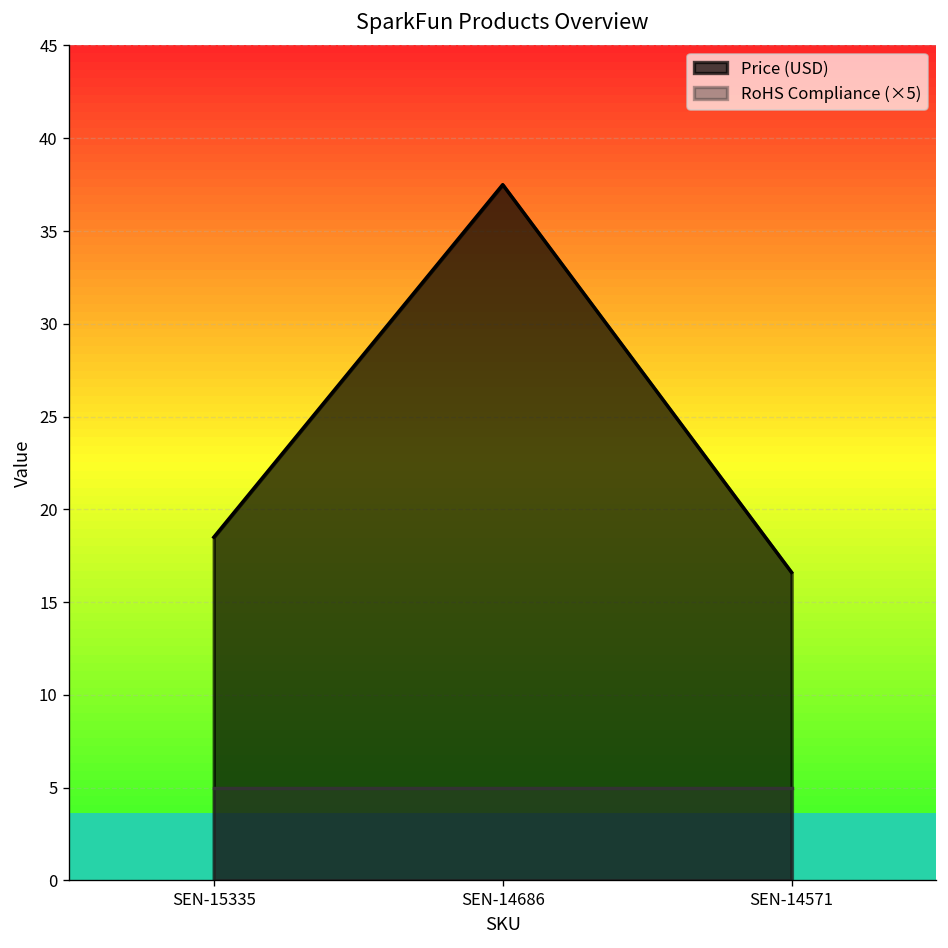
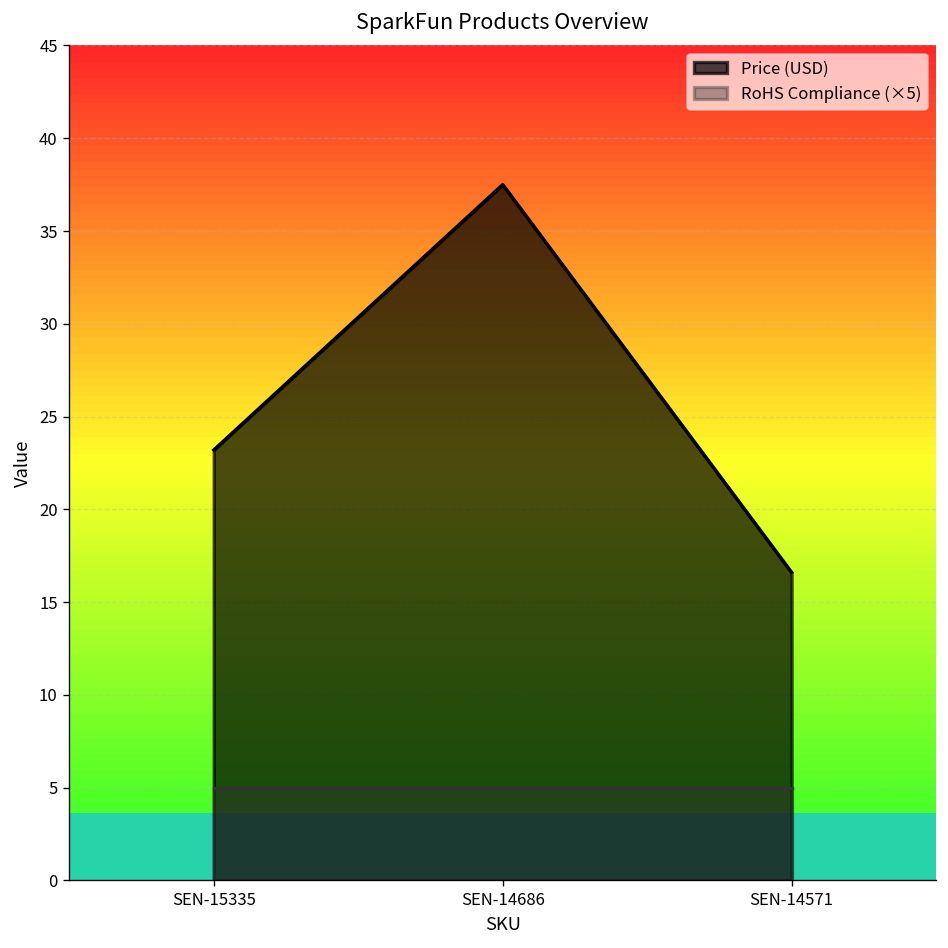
  {
    "Price (USD)": {
-     "SEN-15335": 18.5,
+     "SEN-15335": 23.2,
      "SEN-14686": 37.5,
      "SEN-14571": 16.6
    },
    "RoHS Compliance (×5)": {
      "SEN-15335": 5.0,
      "SEN-14686": 5.0,
      "SEN-14571": 5.0
    }
  }
